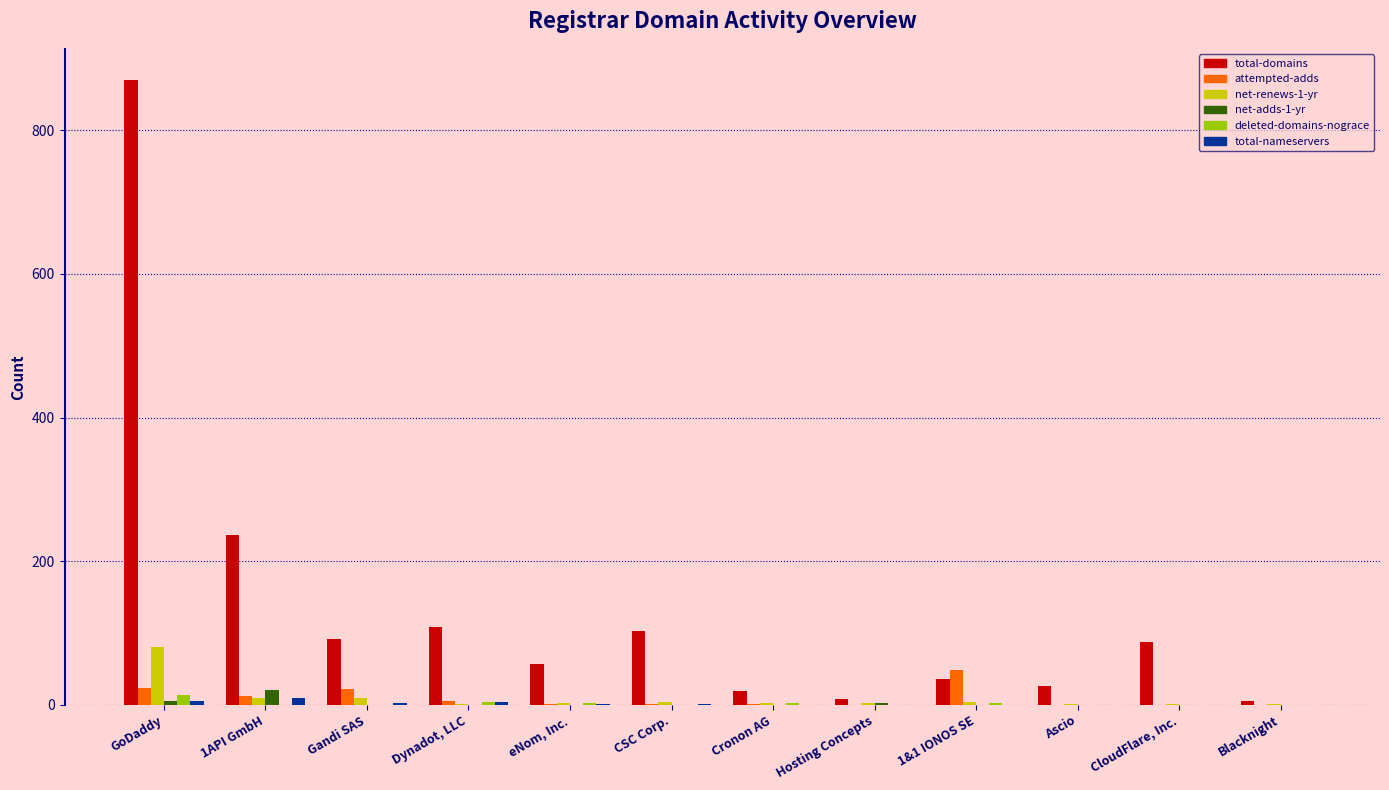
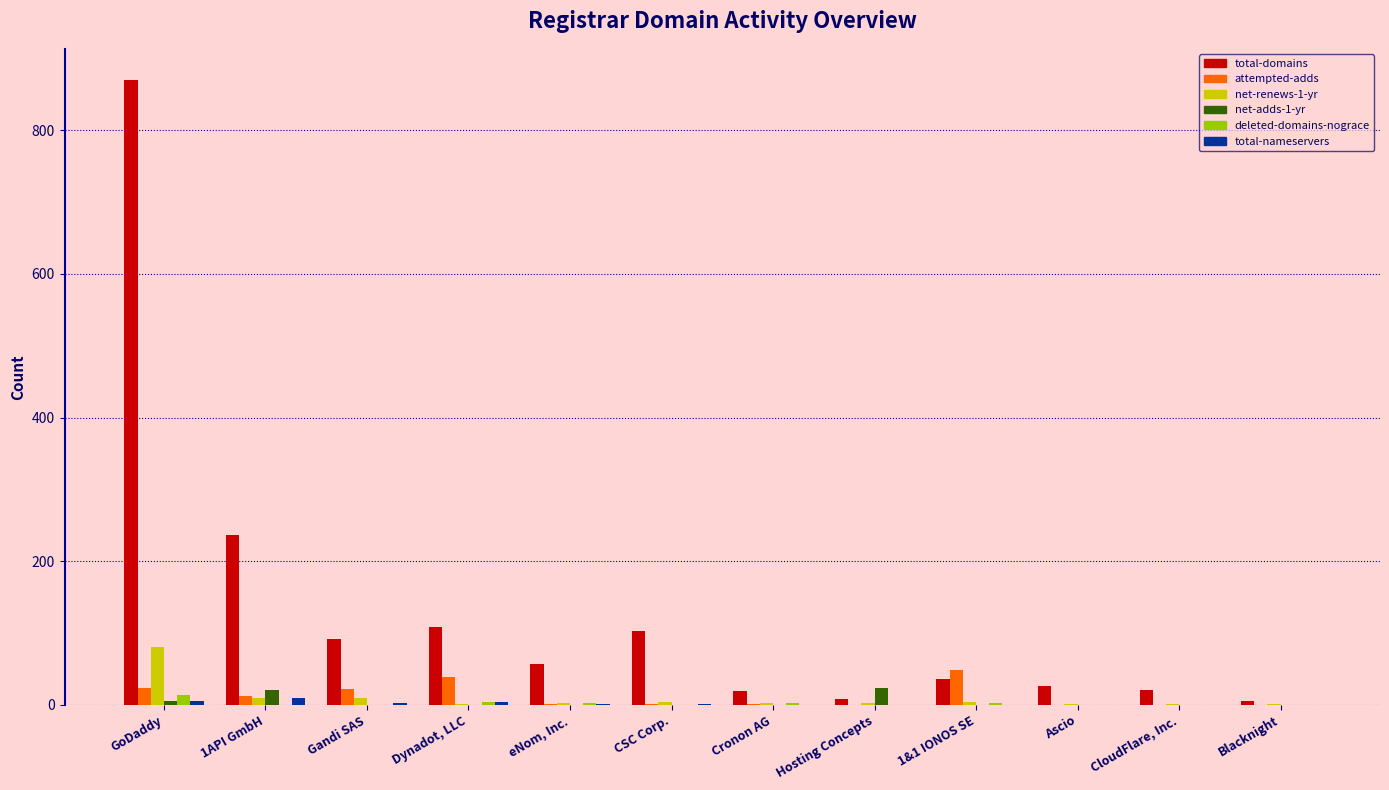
  {
    "total-domains": {
      "GoDaddy": 870,
      "1API GmbH": 240,
      "Gandi SAS": 90,
      "Dynadot, LLC": 110,
      "eNom, Inc.": 60,
      "CSC Corp.": 100,
      "Cronon AG": 20,
      "Hosting Concepts": 10,
      "1&1 IONOS SE": 40,
      "Ascio": 30,
-     "CloudFlare, Inc.": 90,
+     "CloudFlare, Inc.": 20,
      "Blacknight": 10
    },
    "attempted-adds": {
      "GoDaddy": 20,
      "1API GmbH": 10,
      "Gandi SAS": 20,
-     "Dynadot, LLC": 10,
+     "Dynadot, LLC": 40,
      "Hosting Concepts": 0,
      "1&1 IONOS SE": 50,
      "Ascio": 0,
      "CloudFlare, Inc.": 0,
      "Blacknight": 0
    },
    "net-adds-1-yr": {
      "GoDaddy": 10,
      "1API GmbH": 20,
      "Gandi SAS": 0,
      "Dynadot, LLC": 0,
      "eNom, Inc.": 0,
      "CSC Corp.": 0,
      "Cronon AG": 0,
-     "Hosting Concepts": 0,
+     "Hosting Concepts": 20,
      "1&1 IONOS SE": 0,
      "Ascio": 0,
      "CloudFlare, Inc.": 0,
      "Blacknight": 0
    },
    "total-nameservers": {
      "GoDaddy": 10,
      "1API GmbH": 10,
      "Dynadot, LLC": 0,
      "Cronon AG": 0,
      "Hosting Concepts": 0,
      "1&1 IONOS SE": 0,
      "Ascio": 0,
      "CloudFlare, Inc.": 0,
      "Blacknight": 0
    }
  }
